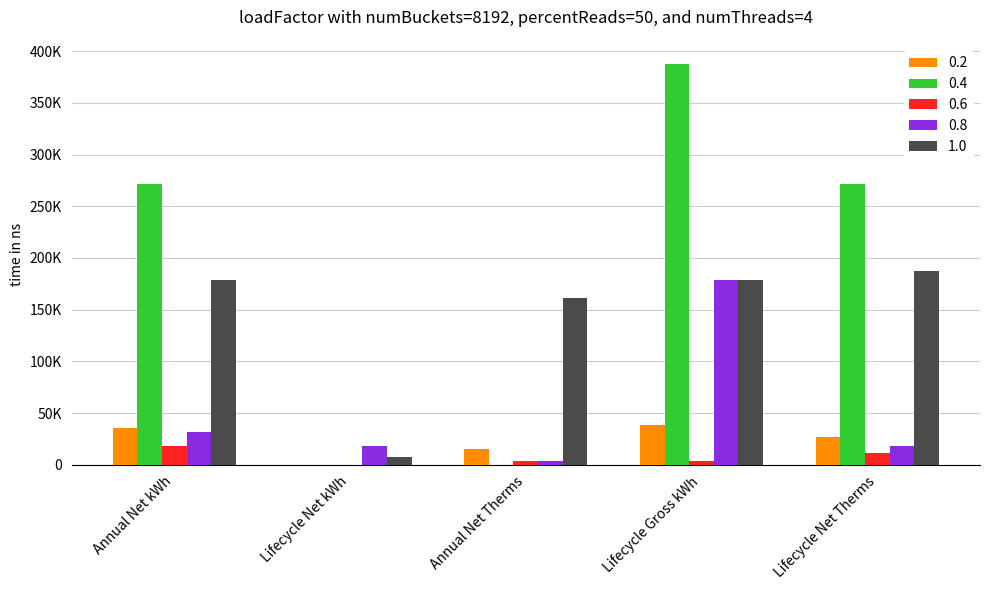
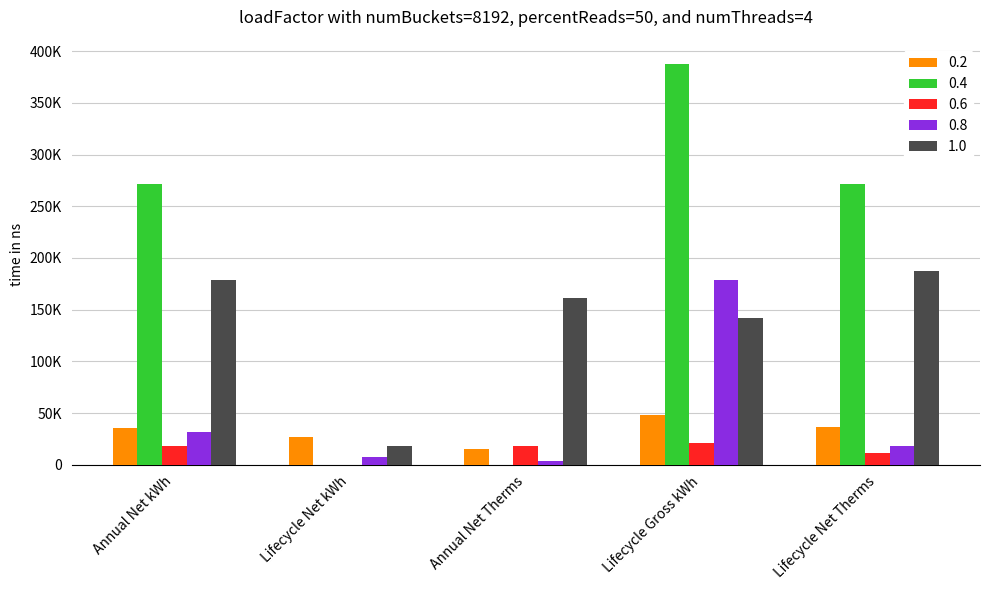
  {
    "0.2": {
      "Annual Net kWh": 35000,
-     "Lifecycle Net kWh": 0,
+     "Lifecycle Net kWh": 27000,
      "Annual Net Therms": 15000,
-     "Lifecycle Gross kWh": 39000,
-     "Lifecycle Net Therms": 27000
+     "Lifecycle Gross kWh": 48000,
+     "Lifecycle Net Therms": 36000
    },
    "0.4": {
      "Annual Net kWh": 271000,
      "Lifecycle Net kWh": 0,
      "Annual Net Therms": 0,
      "Lifecycle Gross kWh": 388000,
      "Lifecycle Net Therms": 271000
    },
    "0.6": {
      "Annual Net kWh": 18000,
      "Lifecycle Net kWh": 0,
-     "Annual Net Therms": 4000,
-     "Lifecycle Gross kWh": 4000,
+     "Annual Net Therms": 18000,
+     "Lifecycle Gross kWh": 21000,
      "Lifecycle Net Therms": 12000
    },
    "0.8": {
      "Annual Net kWh": 31000,
-     "Lifecycle Net kWh": 18000,
+     "Lifecycle Net kWh": 8000,
      "Annual Net Therms": 4000,
      "Lifecycle Gross kWh": 178000,
      "Lifecycle Net Therms": 18000
    },
    "1.0": {
      "Annual Net kWh": 178000,
-     "Lifecycle Net kWh": 8000,
+     "Lifecycle Net kWh": 18000,
      "Annual Net Therms": 161000,
-     "Lifecycle Gross kWh": 178000,
+     "Lifecycle Gross kWh": 142000,
      "Lifecycle Net Therms": 187000
    }
  }
